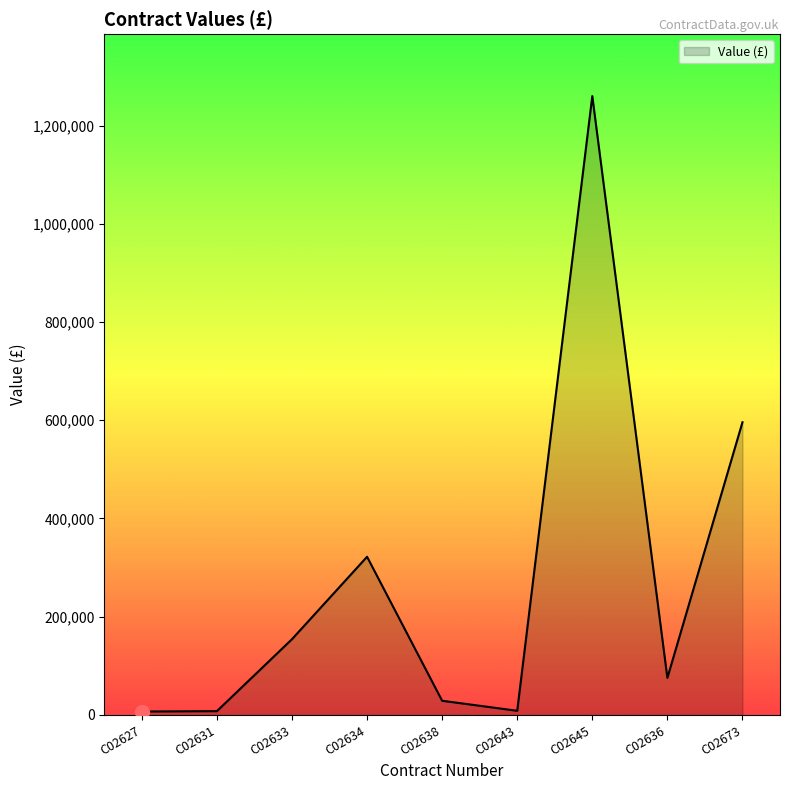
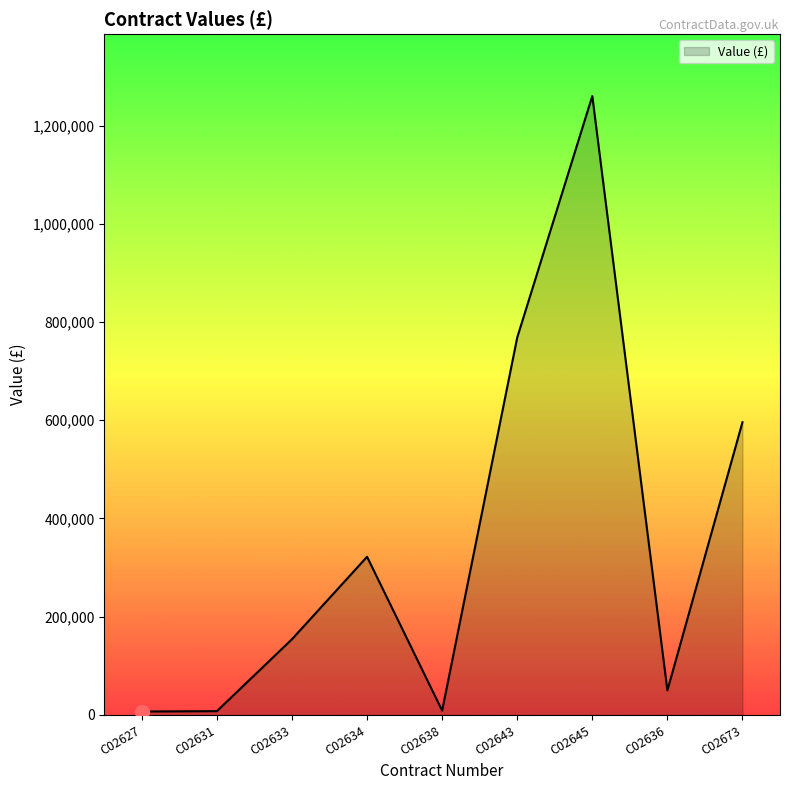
  {
    "Value (£)": {
      "C02631": "10,000",
      "C02633": "150,000",
      "C02634": "320,000",
-     "C02638": "30,000",
-     "C02643": "10,000",
+     "C02638": "10,000",
+     "C02643": "770,000",
      "C02645": "1,260,000",
-     "C02636": "80,000",
+     "C02636": "50,000",
      "C02673": "600,000"
    }
  }
